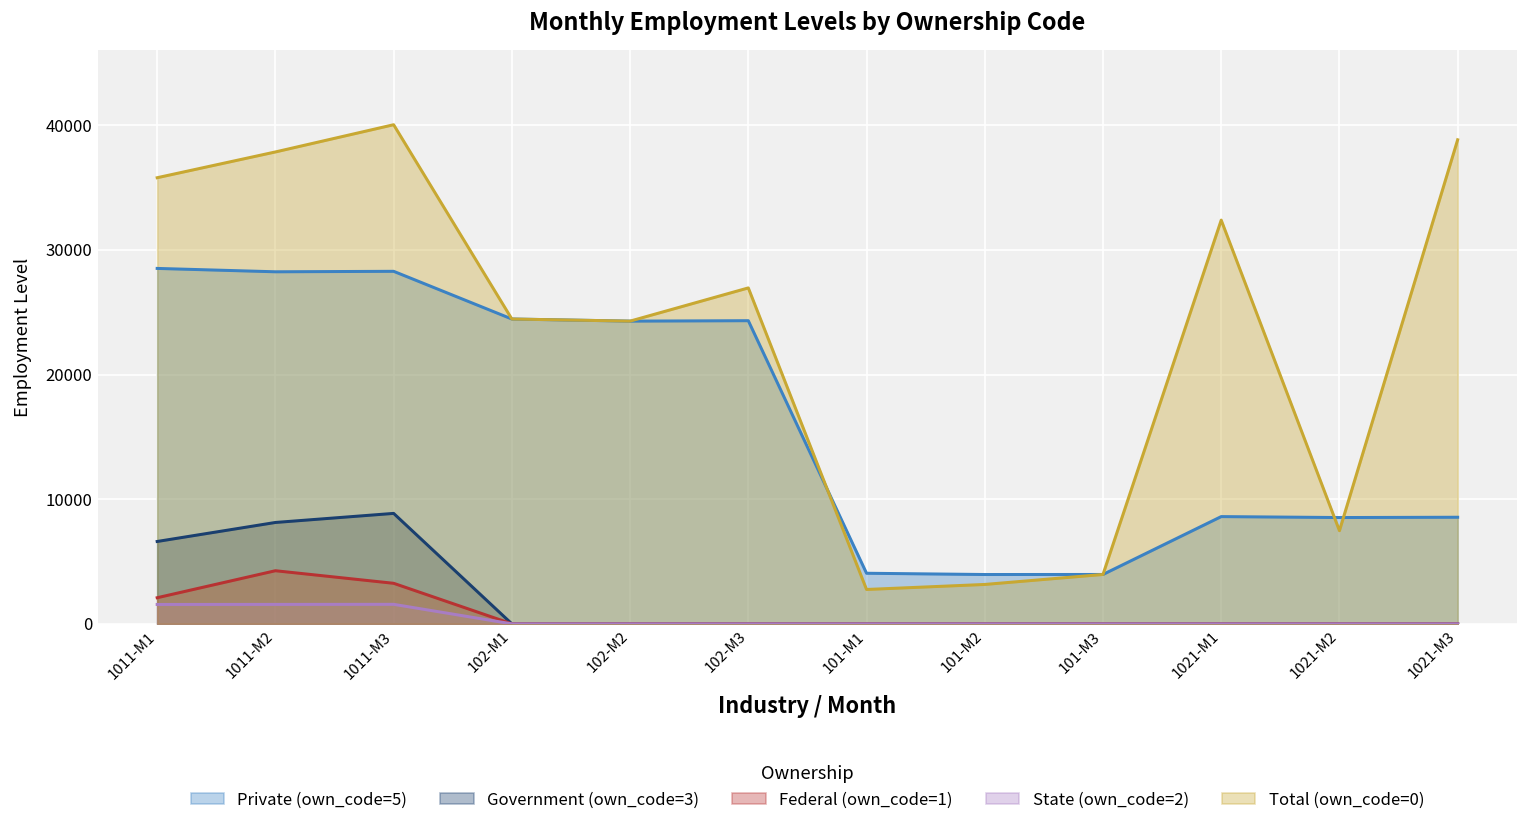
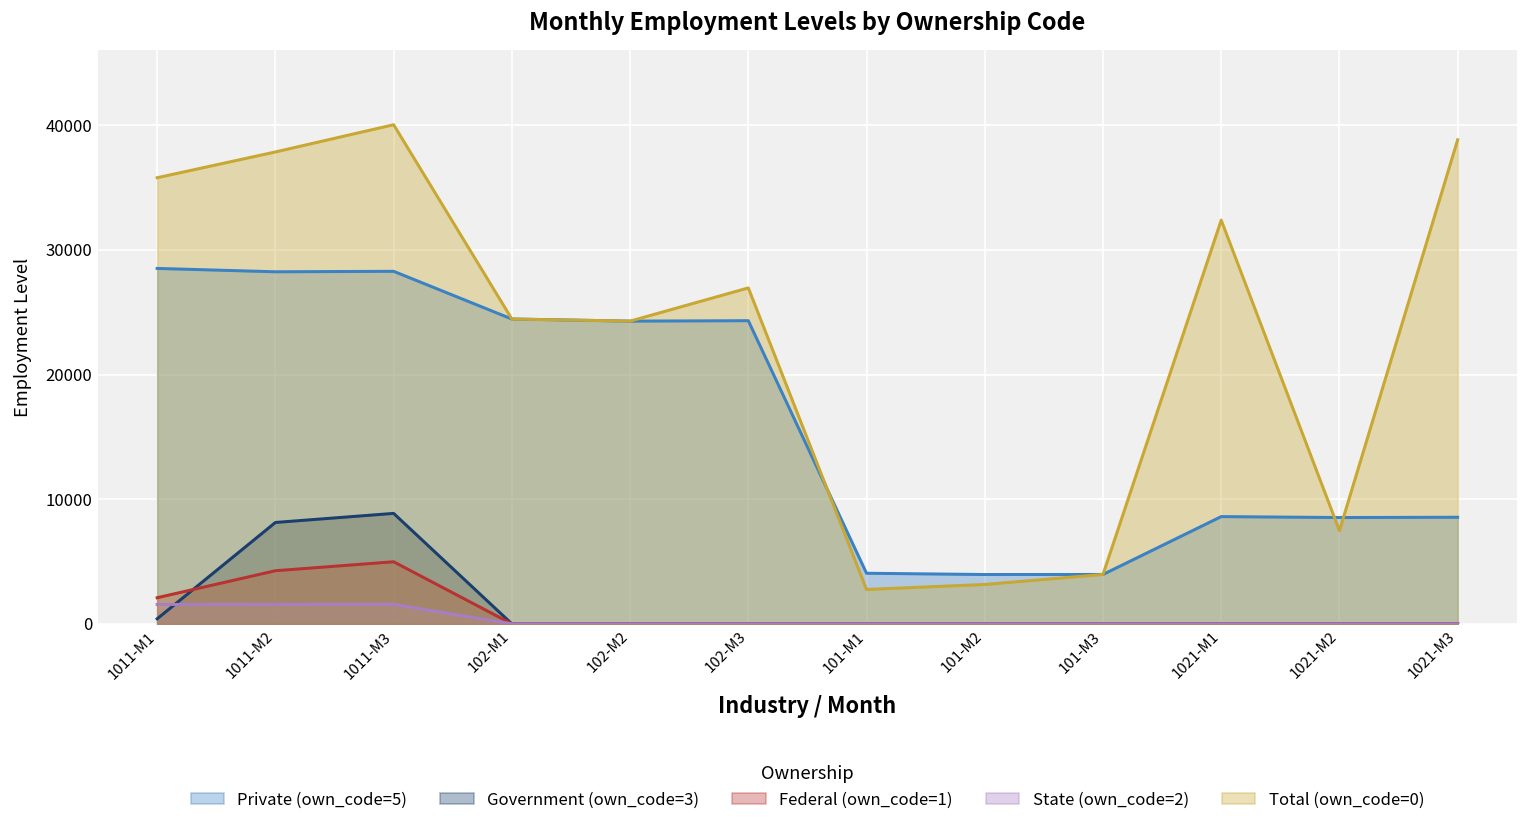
  {
    "Government (own_code=3)": {
-     "1011-M1": 6600,
+     "1011-M1": 400,
      "1011-M2": 8100,
      "1011-M3": 8900
    },
    "Federal (own_code=1)": {
      "1011-M1": 2100,
      "1011-M2": 4300,
-     "1011-M3": 3300
+     "1011-M3": 5000
    },
    "Total (own_code=0)": {
      "1011-M1": 35800,
      "1011-M2": 37900,
      "1011-M3": 40000,
      "102-M3": 26900,
      "101-M1": 2800,
      "101-M2": 3200,
      "1021-M1": 32400,
      "1021-M2": 7500,
      "1021-M3": 38800
    }
  }
